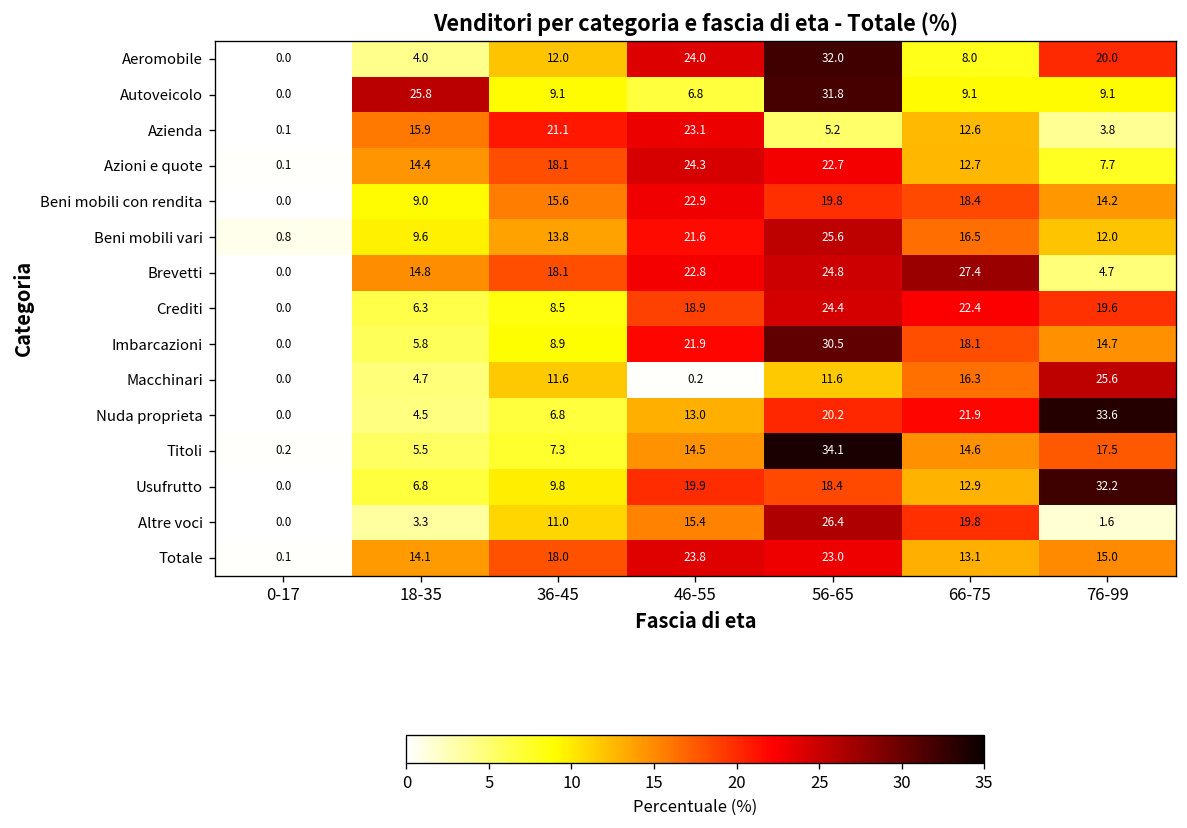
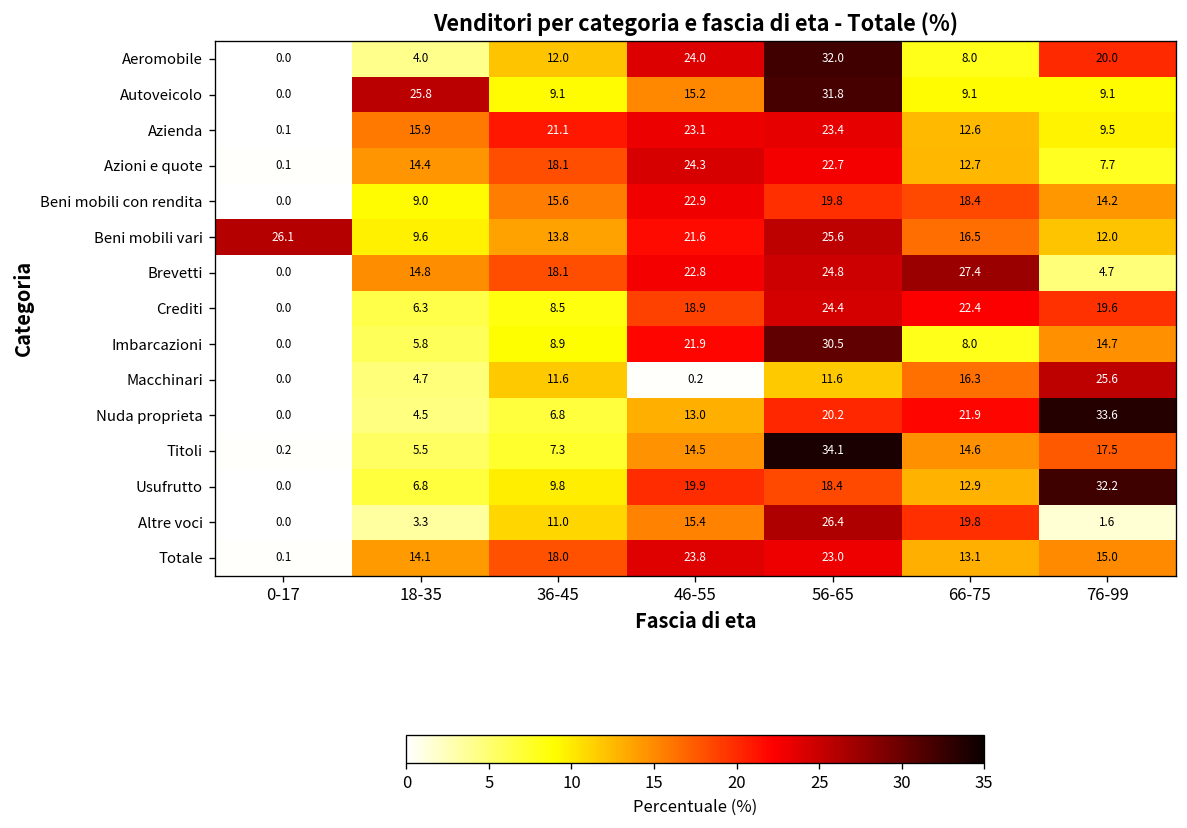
  {
    "Aeromobile": {
      "0-17": 0.0,
      "18-35": 4.0,
      "36-45": 12.0,
      "46-55": 24.0,
      "56-65": 32.0,
      "66-75": 8.0,
      "76-99": 20.0
    },
    "Autoveicolo": {
      "0-17": 0.0,
      "18-35": 25.8,
      "36-45": 9.1,
-     "46-55": 6.8,
+     "46-55": 15.2,
      "56-65": 31.8,
      "66-75": 9.1,
      "76-99": 9.1
    },
    "Azienda": {
      "0-17": 0.1,
      "18-35": 15.9,
      "36-45": 21.1,
      "46-55": 23.1,
-     "56-65": 5.2,
+     "56-65": 23.4,
      "66-75": 12.6,
-     "76-99": 3.8
+     "76-99": 9.5
    },
    "Azioni e quote": {
      "0-17": 0.1,
      "18-35": 14.4,
      "36-45": 18.1,
      "46-55": 24.3,
      "56-65": 22.7,
      "66-75": 12.7,
      "76-99": 7.7
    },
    "Beni mobili con rendita": {
      "0-17": 0.0,
      "18-35": 9.0,
      "36-45": 15.6,
      "46-55": 22.9,
      "56-65": 19.8,
      "66-75": 18.4,
      "76-99": 14.2
    },
    "Beni mobili vari": {
-     "0-17": 0.8,
+     "0-17": 26.1,
      "18-35": 9.6,
      "36-45": 13.8,
      "46-55": 21.6,
      "56-65": 25.6,
      "66-75": 16.5,
      "76-99": 12.0
    },
    "Brevetti": {
      "0-17": 0.0,
      "18-35": 14.8,
      "36-45": 18.1,
      "46-55": 22.8,
      "56-65": 24.8,
      "66-75": 27.4,
      "76-99": 4.7
    },
    "Crediti": {
      "0-17": 0.0,
      "18-35": 6.3,
      "36-45": 8.5,
      "46-55": 18.9,
      "56-65": 24.4,
      "66-75": 22.4,
      "76-99": 19.6
    },
    "Imbarcazioni": {
      "0-17": 0.0,
      "18-35": 5.8,
      "36-45": 8.9,
      "46-55": 21.9,
      "56-65": 30.5,
-     "66-75": 18.1,
+     "66-75": 8.0,
      "76-99": 14.7
    },
    "Macchinari": {
      "0-17": 0.0,
      "18-35": 4.7,
      "36-45": 11.6,
      "46-55": 0.2,
      "56-65": 11.6,
      "66-75": 16.3,
      "76-99": 25.6
    },
    "Nuda proprieta": {
      "0-17": 0.0,
      "18-35": 4.5,
      "36-45": 6.8,
      "46-55": 13.0,
      "56-65": 20.2,
      "66-75": 21.9,
      "76-99": 33.6
    },
    "Titoli": {
      "0-17": 0.2,
      "18-35": 5.5,
      "36-45": 7.3,
      "46-55": 14.5,
      "56-65": 34.1,
      "66-75": 14.6,
      "76-99": 17.5
    },
    "Usufrutto": {
      "0-17": 0.0,
      "18-35": 6.8,
      "36-45": 9.8,
      "46-55": 19.9,
      "56-65": 18.4,
      "66-75": 12.9,
      "76-99": 32.2
    },
    "Altre voci": {
      "0-17": 0.0,
      "18-35": 3.3,
      "36-45": 11.0,
      "46-55": 15.4,
      "56-65": 26.4,
      "66-75": 19.8,
      "76-99": 1.6
    },
    "Totale": {
      "0-17": 0.1,
      "18-35": 14.1,
      "36-45": 18.0,
      "46-55": 23.8,
      "56-65": 23.0,
      "66-75": 13.1,
      "76-99": 15.0
    }
  }
